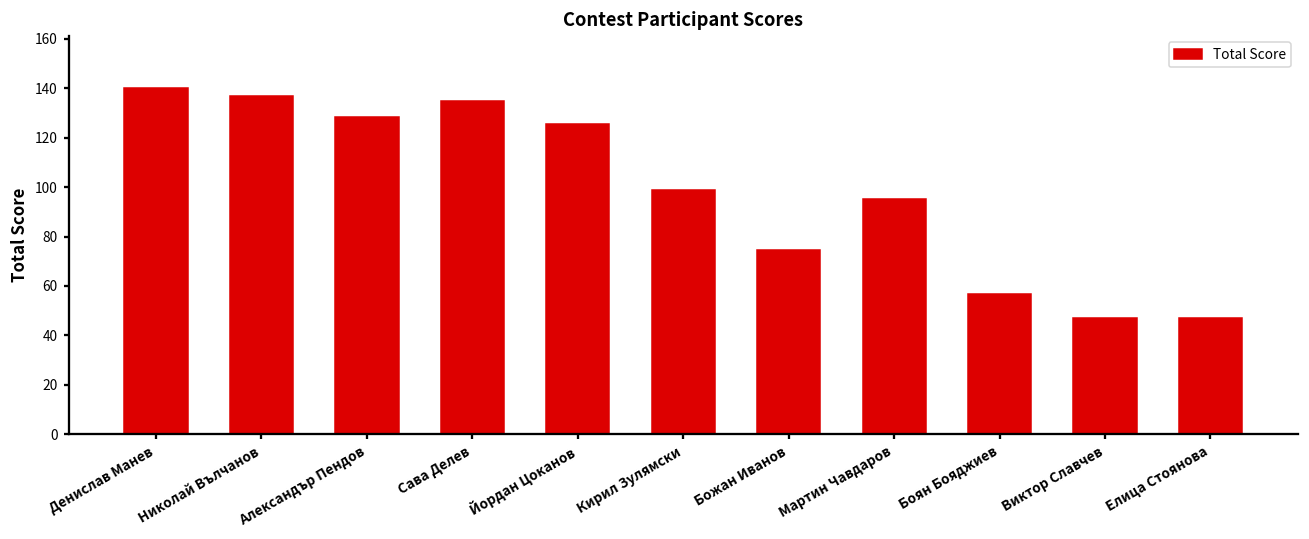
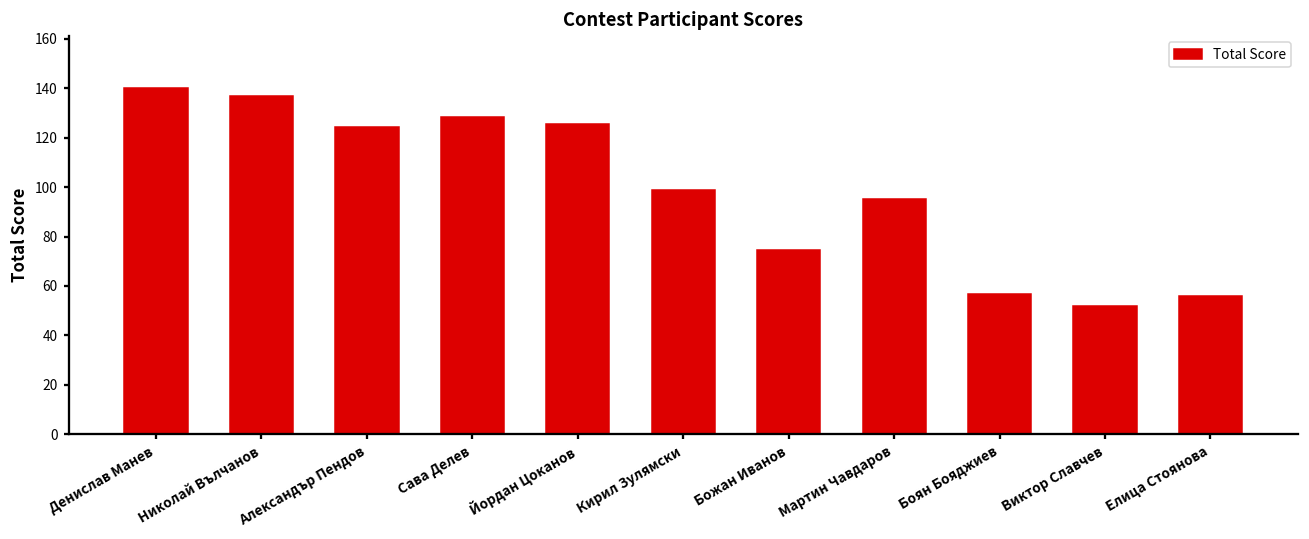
  {
    "Денислав Манев": 140,
    "Николай Вълчанов": 137,
-   "Александър Пендов": 128,
-   "Сава Делев": 135,
+   "Александър Пендов": 124,
+   "Сава Делев": 128,
    "Йордан Цоканов": 125,
    "Кирил Зулямски": 99,
    "Божан Иванов": 74,
    "Мартин Чавдаров": 95,
    "Боян Бояджиев": 57,
-   "Виктор Славчев": 47,
-   "Елица Стоянова": 47
+   "Виктор Славчев": 52,
+   "Елица Стоянова": 56
  }
